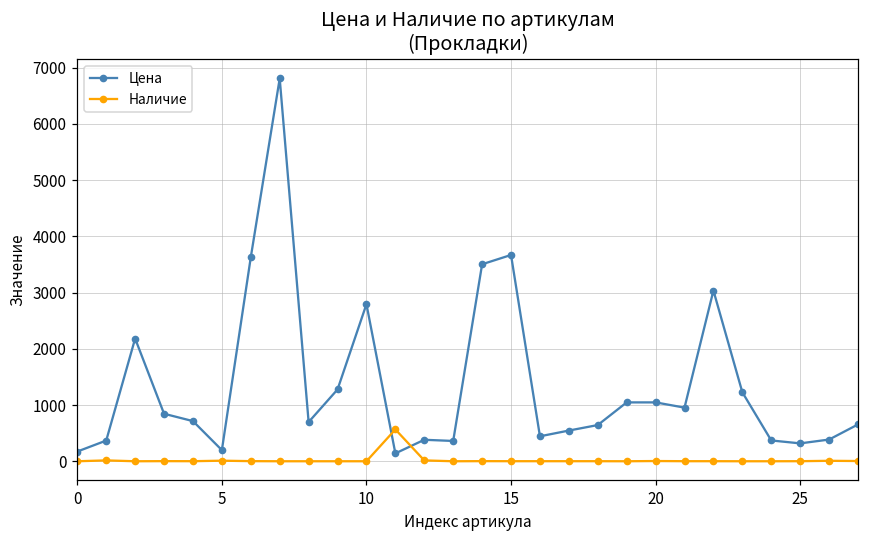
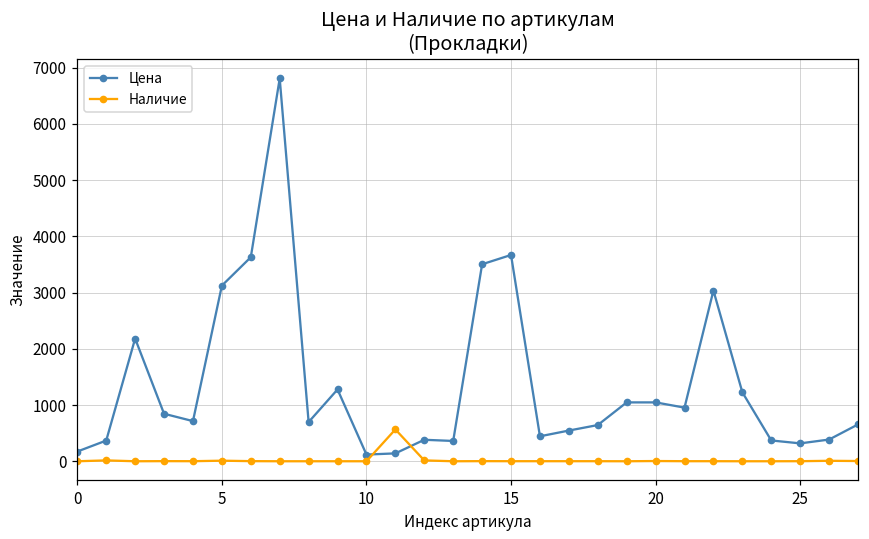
  {
    "Цена": {
      "0": 200,
-     "5": 200,
-     "10": 2800,
+     "5": 3100,
+     "10": 100,
      "15": 3700,
      "20": 1000,
      "25": 300
    },
    "Наличие": {
      "0": 0,
      "5": 0,
      "10": 0,
      "15": 0,
      "20": 0,
      "25": 0
    }
  }
